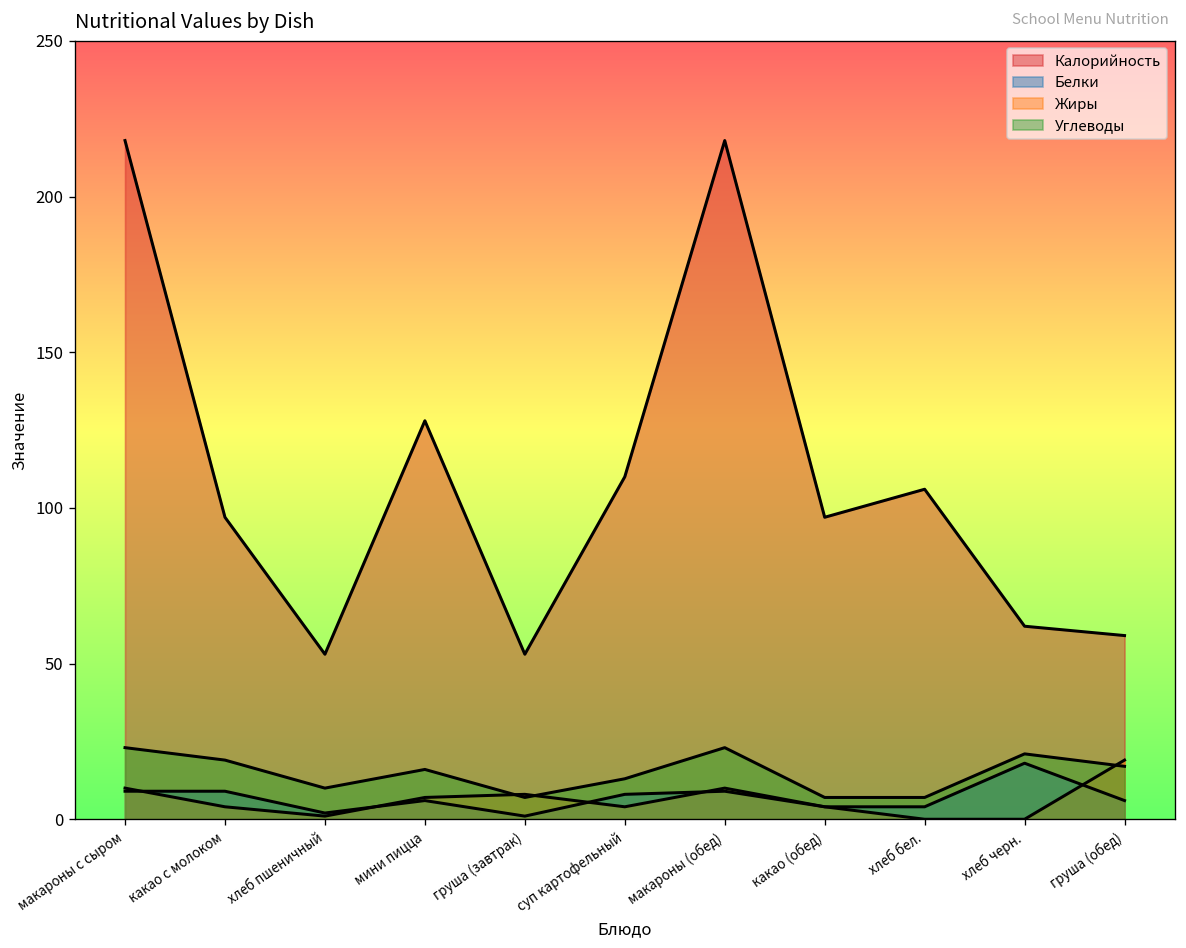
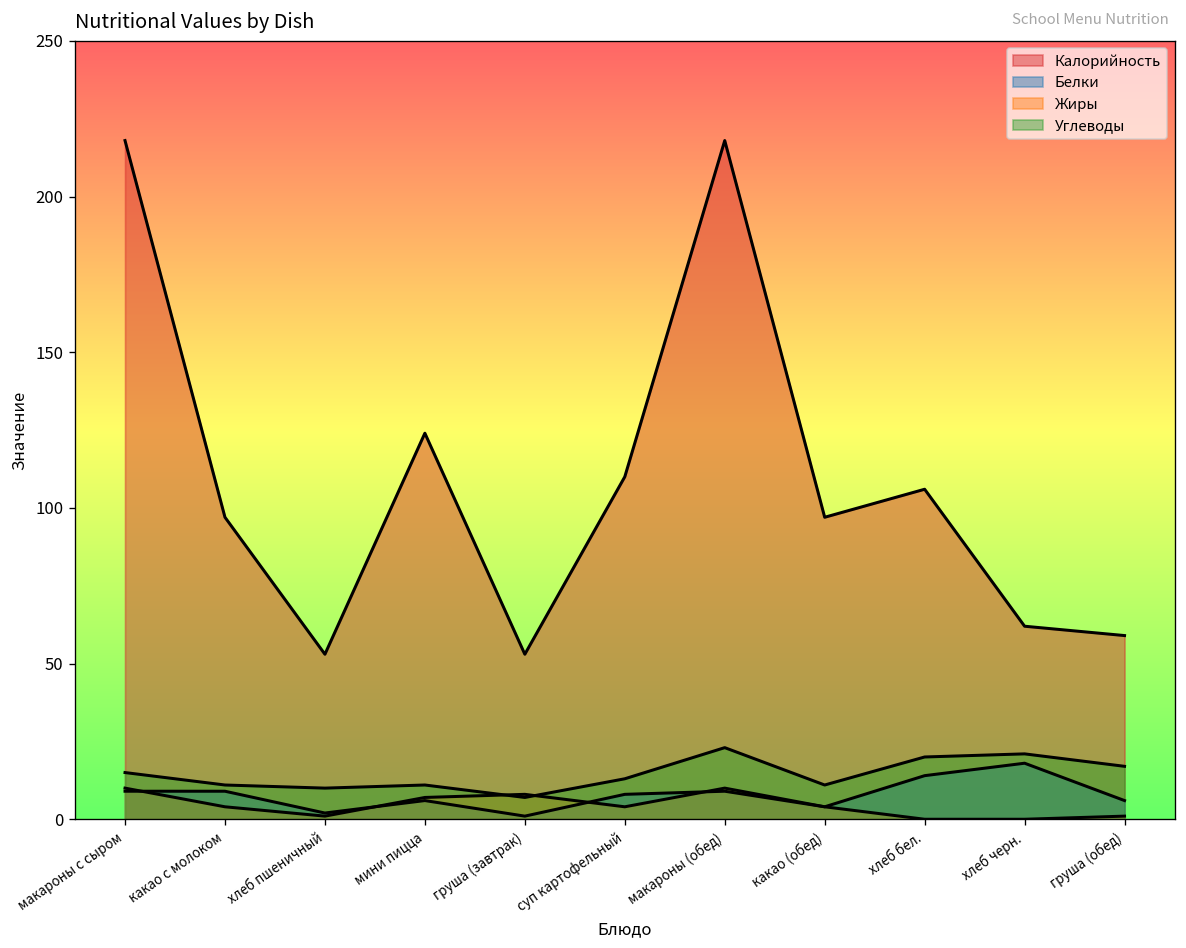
  {
    "Калорийность": {
      "макароны с сыром": 218,
      "какао с молоком": 97,
      "хлеб пшеничный": 53,
-     "мини пицца": 128,
+     "мини пицца": 124,
      "груша (завтрак)": 53,
      "суп картофельный": 110,
      "макароны (обед)": 218,
      "какао (обед)": 97,
      "хлеб бел.": 106,
      "хлеб черн.": 62,
      "груша (обед)": 59
    },
    "Белки": {
      "макароны с сыром": 9,
      "какао с молоком": 9,
      "хлеб пшеничный": 2,
      "мини пицца": 6,
      "груша (завтрак)": 1,
      "суп картофельный": 8,
      "макароны (обед)": 9,
-     "хлеб бел.": 4,
+     "хлеб бел.": 14,
      "хлеб черн.": 18,
      "груша (обед)": 6
    },
    "Жиры": {
      "макароны с сыром": 10,
      "какао с молоком": 4,
      "хлеб пшеничный": 1,
      "мини пицца": 7,
      "груша (завтрак)": 8,
      "суп картофельный": 4,
      "макароны (обед)": 10,
      "хлеб бел.": 0,
      "хлеб черн.": 0,
-     "груша (обед)": 19
+     "груша (обед)": 1
    },
    "Углеводы": {
-     "макароны с сыром": 23,
-     "какао с молоком": 19,
+     "макароны с сыром": 15,
+     "какао с молоком": 11,
      "хлеб пшеничный": 10,
-     "мини пицца": 16,
+     "мини пицца": 11,
      "груша (завтрак)": 7,
      "суп картофельный": 13,
      "макароны (обед)": 23,
-     "какао (обед)": 7,
-     "хлеб бел.": 7,
+     "какао (обед)": 11,
+     "хлеб бел.": 20,
      "хлеб черн.": 21,
      "груша (обед)": 17
    }
  }
